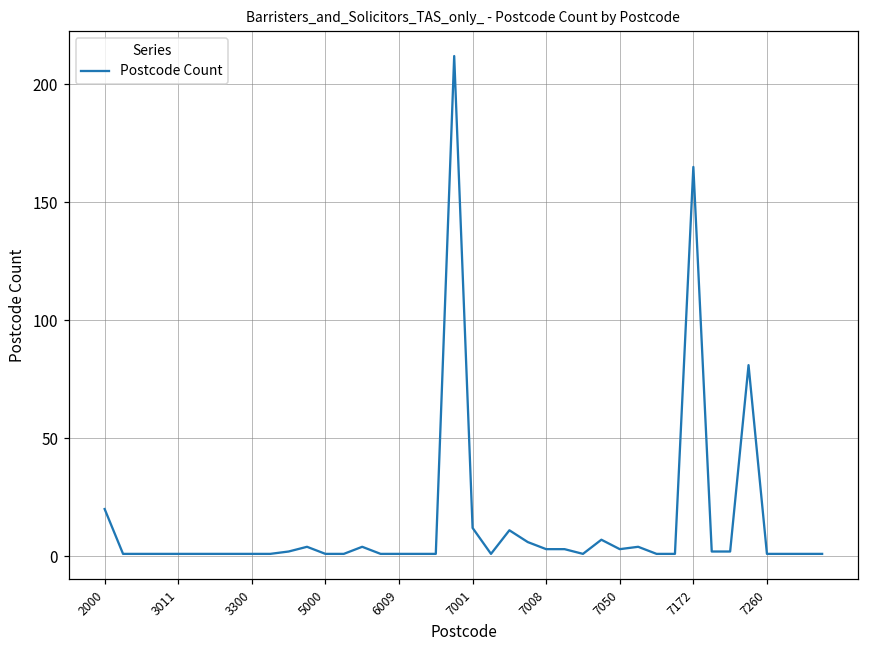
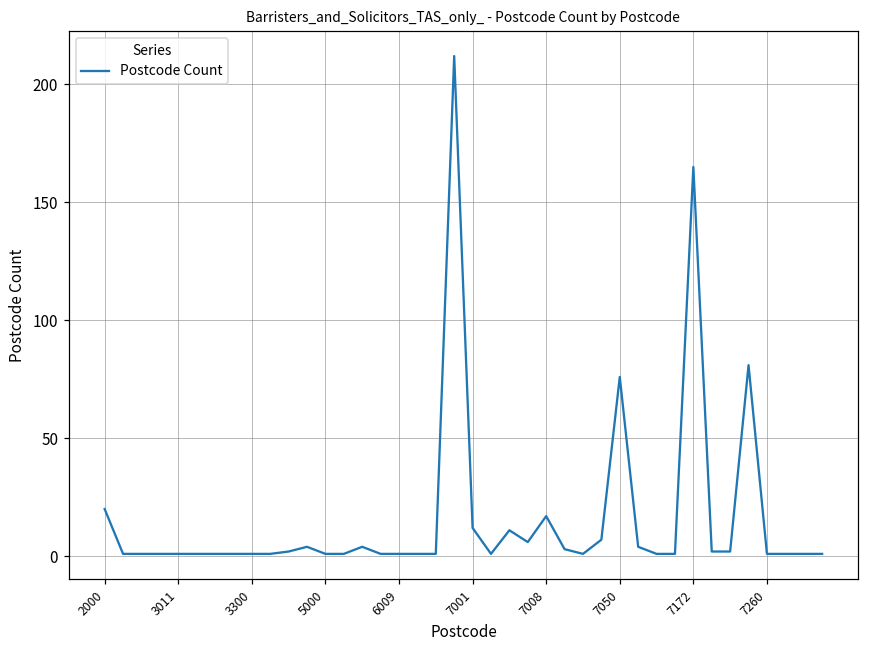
  {
    "2000": 20,
    "3011": 1,
    "3300": 1,
    "5000": 1,
    "6009": 1,
    "7001": 12,
-   "7008": 3,
-   "7050": 3,
+   "7008": 17,
+   "7050": 76,
    "7172": 165,
    "7260": 1
  }
